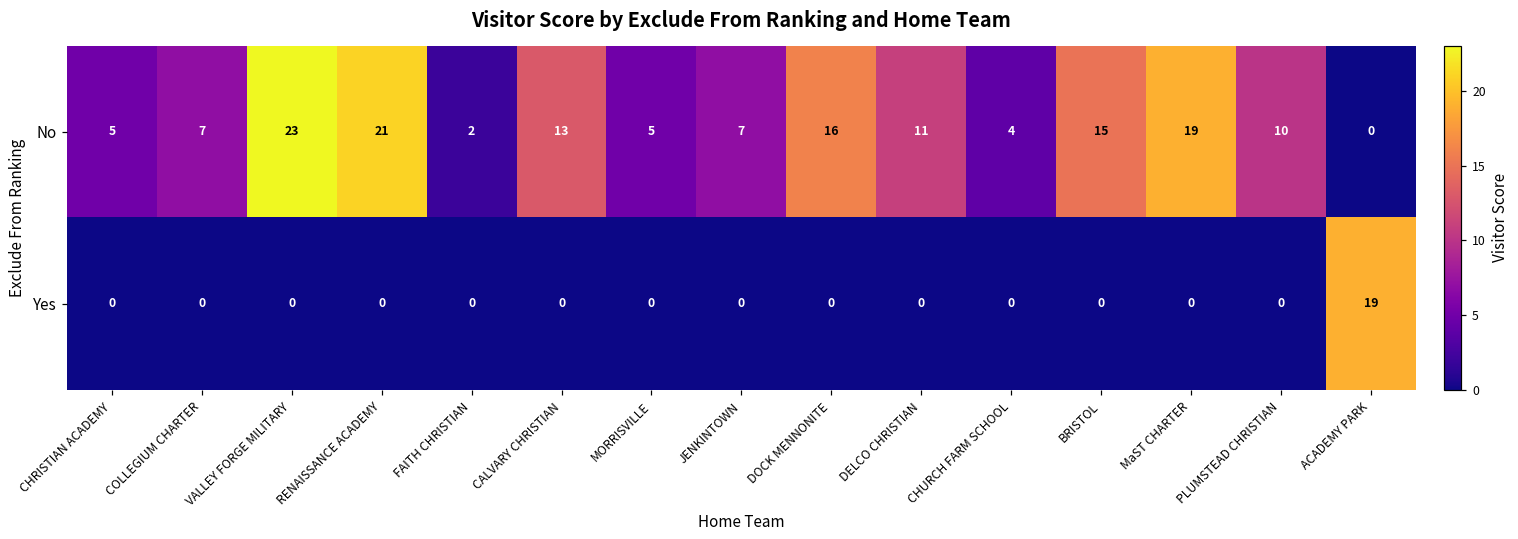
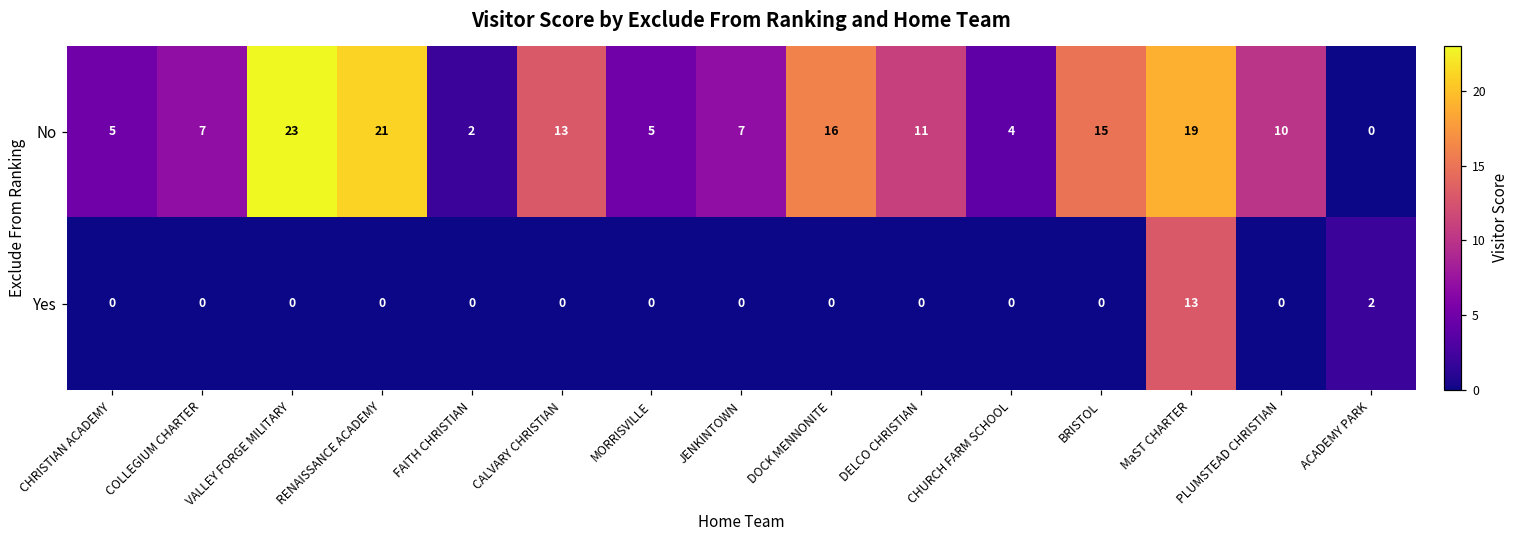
  {
    "No": {
      "CHRISTIAN ACADEMY": 5,
      "COLLEGIUM CHARTER": 7,
      "VALLEY FORGE MILITARY": 23,
      "RENAISSANCE ACADEMY": 21,
      "FAITH CHRISTIAN": 2,
      "CALVARY CHRISTIAN": 13,
      "MORRISVILLE": 5,
      "JENKINTOWN": 7,
      "DOCK MENNONITE": 16,
      "DELCO CHRISTIAN": 11,
      "CHURCH FARM SCHOOL": 4,
      "BRISTOL": 15,
      "MaST CHARTER": 19,
      "PLUMSTEAD CHRISTIAN": 10,
      "ACADEMY PARK": 0
    },
    "Yes": {
      "CHRISTIAN ACADEMY": 0,
      "COLLEGIUM CHARTER": 0,
      "VALLEY FORGE MILITARY": 0,
      "RENAISSANCE ACADEMY": 0,
      "FAITH CHRISTIAN": 0,
      "CALVARY CHRISTIAN": 0,
      "MORRISVILLE": 0,
      "JENKINTOWN": 0,
      "DOCK MENNONITE": 0,
      "DELCO CHRISTIAN": 0,
      "CHURCH FARM SCHOOL": 0,
      "BRISTOL": 0,
-     "MaST CHARTER": 0,
+     "MaST CHARTER": 13,
      "PLUMSTEAD CHRISTIAN": 0,
-     "ACADEMY PARK": 19
+     "ACADEMY PARK": 2
    }
  }
